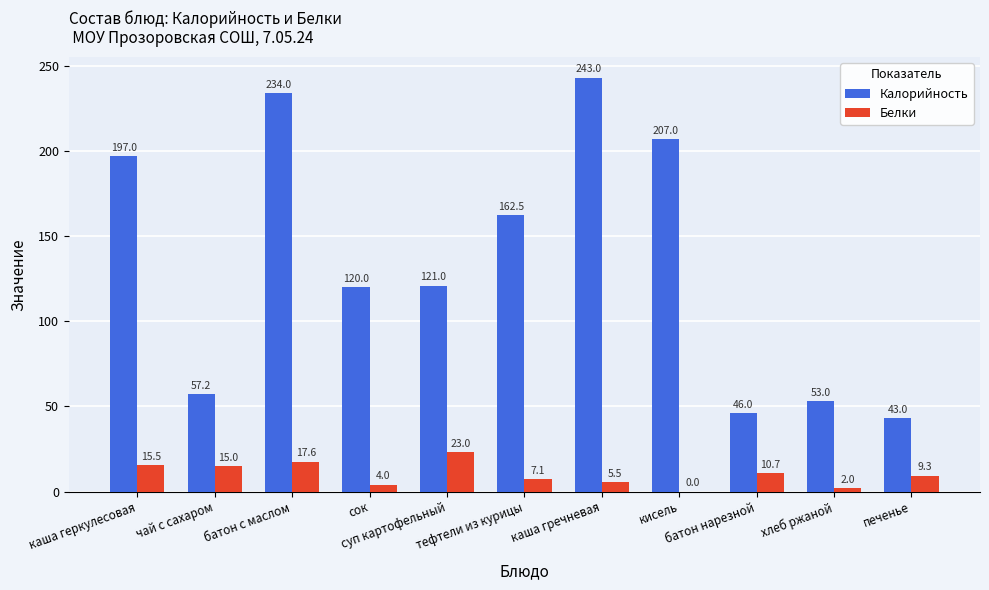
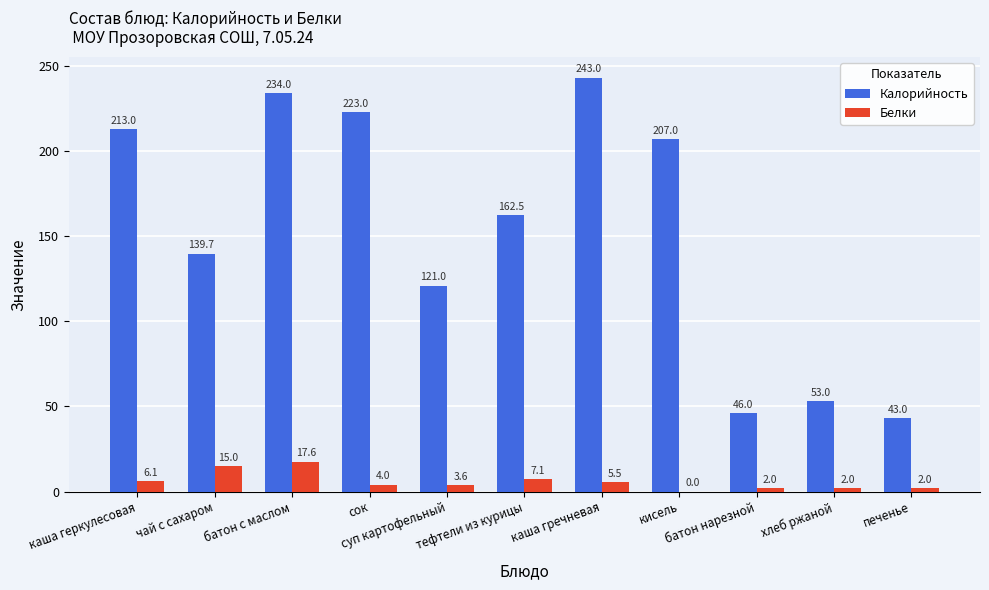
  {
    "Калорийность": {
-     "каша геркулесовая": 197.0,
-     "чай с сахаром": 57.2,
+     "каша геркулесовая": 213.0,
+     "чай с сахаром": 139.7,
      "батон с маслом": 234.0,
-     "сок": 120.0,
+     "сок": 223.0,
      "суп картофельный": 121.0,
      "тефтели из курицы": 162.5,
      "каша гречневая": 243.0,
      "кисель": 207.0,
      "батон нарезной": 46.0,
      "хлеб ржаной": 53.0,
      "печенье": 43.0
    },
    "Белки": {
-     "каша геркулесовая": 15.5,
+     "каша геркулесовая": 6.1,
      "чай с сахаром": 15.0,
      "батон с маслом": 17.6,
      "сок": 4.0,
-     "суп картофельный": 23.0,
+     "суп картофельный": 3.6,
      "тефтели из курицы": 7.1,
      "каша гречневая": 5.5,
      "кисель": 0.0,
-     "батон нарезной": 10.7,
+     "батон нарезной": 2.0,
      "хлеб ржаной": 2.0,
-     "печенье": 9.3
+     "печенье": 2.0
    }
  }
